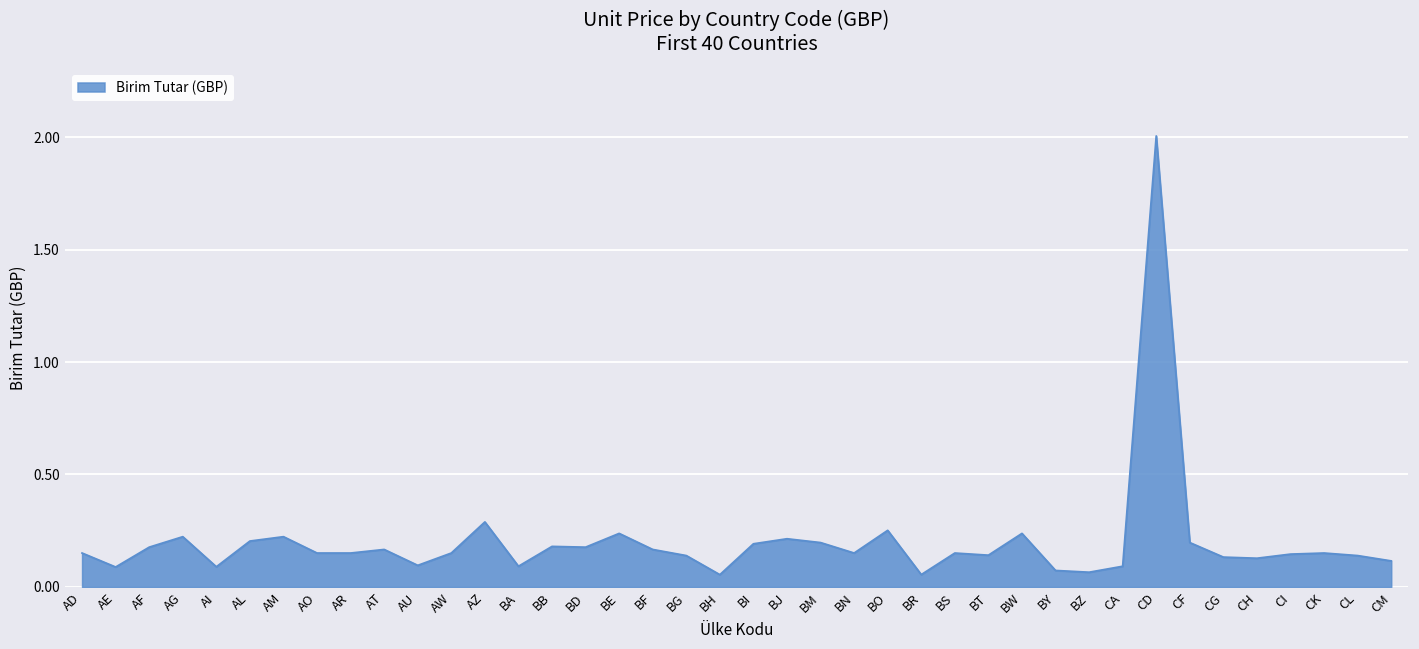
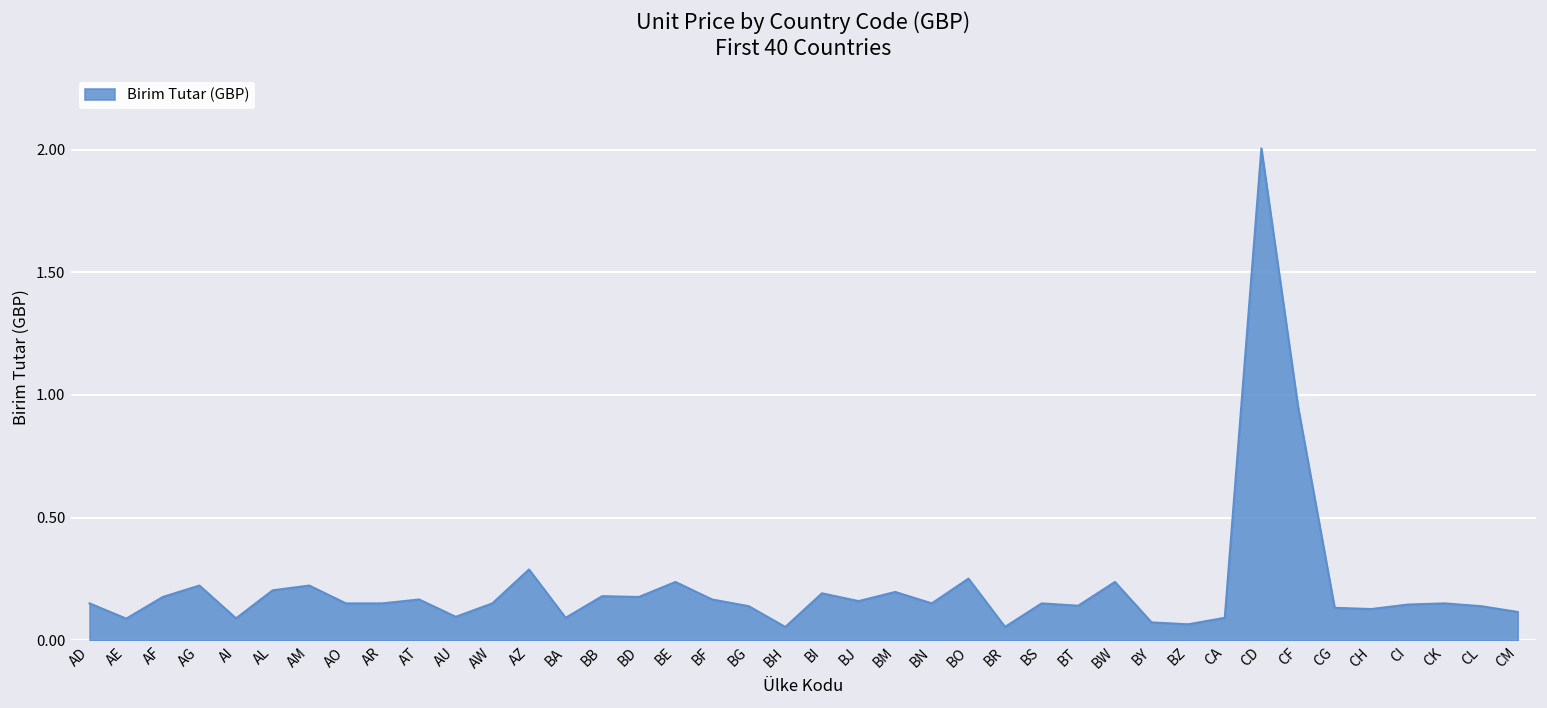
  {
    "AD": 0.15,
    "AE": 0.09,
    "AF": 0.18,
    "AG": 0.22,
    "AI": 0.09,
    "AL": 0.20,
    "AM": 0.22,
    "AO": 0.15,
    "AR": 0.15,
    "AT": 0.17,
    "AU": 0.10,
    "AW": 0.15,
    "AZ": 0.29,
    "BA": 0.09,
    "BB": 0.18,
    "BD": 0.18,
    "BE": 0.24,
    "BF": 0.17,
    "BG": 0.14,
    "BH": 0.05,
    "BI": 0.19,
-   "BJ": 0.21,
+   "BJ": 0.16,
    "BM": 0.20,
    "BN": 0.15,
    "BO": 0.25,
    "BR": 0.05,
    "BS": 0.15,
    "BT": 0.14,
    "BW": 0.24,
    "BY": 0.07,
    "BZ": 0.07,
    "CA": 0.09,
    "CD": 2.01,
-   "CF": 0.20,
+   "CF": 0.95,
    "CG": 0.13,
    "CH": 0.13,
    "CI": 0.15,
    "CK": 0.15,
    "CL": 0.14,
    "CM": 0.12
  }
